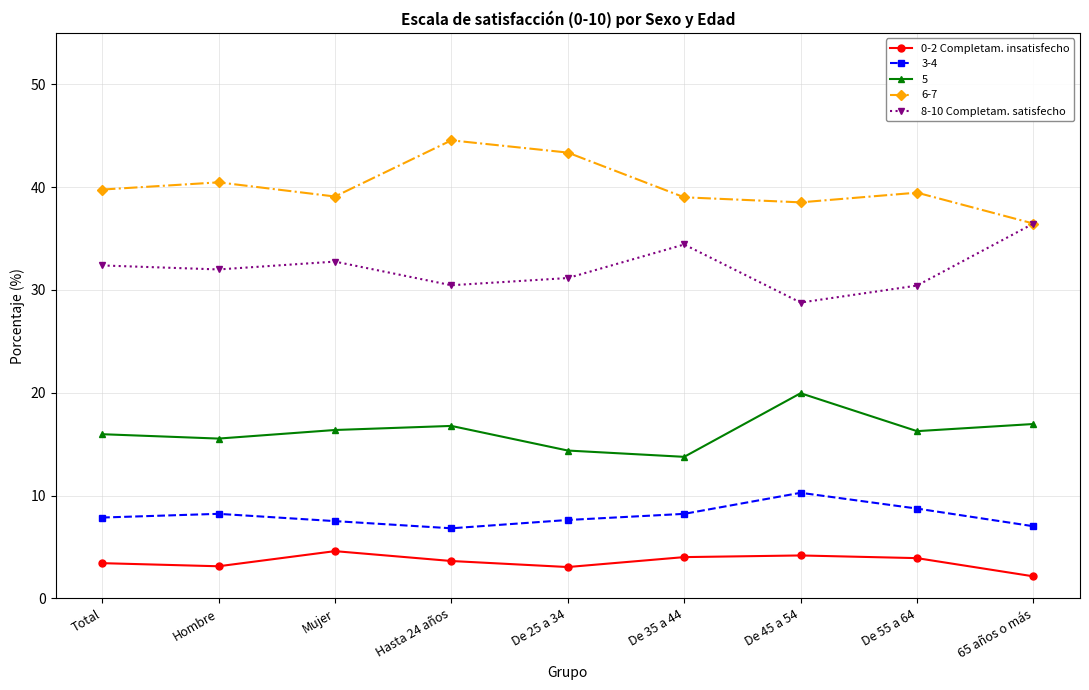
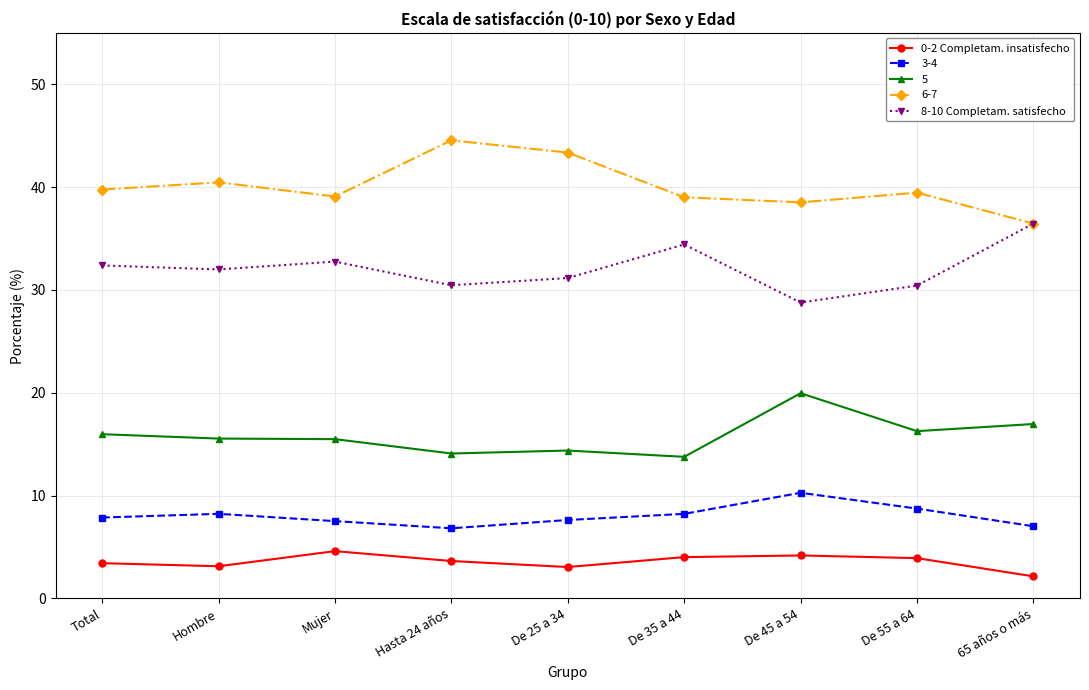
  {
    "0-2 Completam. insatisfecho": {
      "Total": 3.4,
      "Hombre": 3.1,
      "Mujer": 4.6,
      "Hasta 24 años": 3.6,
      "De 25 a 34": 3.1,
      "De 35 a 44": 4.0,
      "De 45 a 54": 4.2,
      "De 55 a 64": 3.9,
      "65 años o más": 2.1
    },
    "3-4": {
      "Total": 7.9,
      "Hombre": 8.2,
      "Mujer": 7.5,
      "Hasta 24 años": 6.8,
      "De 25 a 34": 7.6,
      "De 35 a 44": 8.2,
      "De 45 a 54": 10.3,
      "De 55 a 64": 8.7,
      "65 años o más": 7.0
    },
    "5": {
      "Total": 16.0,
      "Hombre": 15.5,
-     "Mujer": 16.4,
-     "Hasta 24 años": 16.8,
+     "Mujer": 15.5,
+     "Hasta 24 años": 14.1,
      "De 25 a 34": 14.4,
      "De 35 a 44": 13.8,
      "De 45 a 54": 20.0,
      "De 55 a 64": 16.3,
      "65 años o más": 17.0
    },
    "6-7": {
      "Total": 39.8,
      "Hombre": 40.5,
      "Mujer": 39.1,
      "Hasta 24 años": 44.5,
      "De 25 a 34": 43.4,
      "De 35 a 44": 39.0,
      "De 45 a 54": 38.5,
      "De 55 a 64": 39.5
    },
    "8-10 Completam. satisfecho": {
      "Total": 32.4,
      "Hombre": 32.0,
      "Mujer": 32.8,
      "Hasta 24 años": 30.5,
      "De 25 a 34": 31.2,
      "De 35 a 44": 34.4,
      "De 45 a 54": 28.8,
      "De 55 a 64": 30.4
    }
  }
